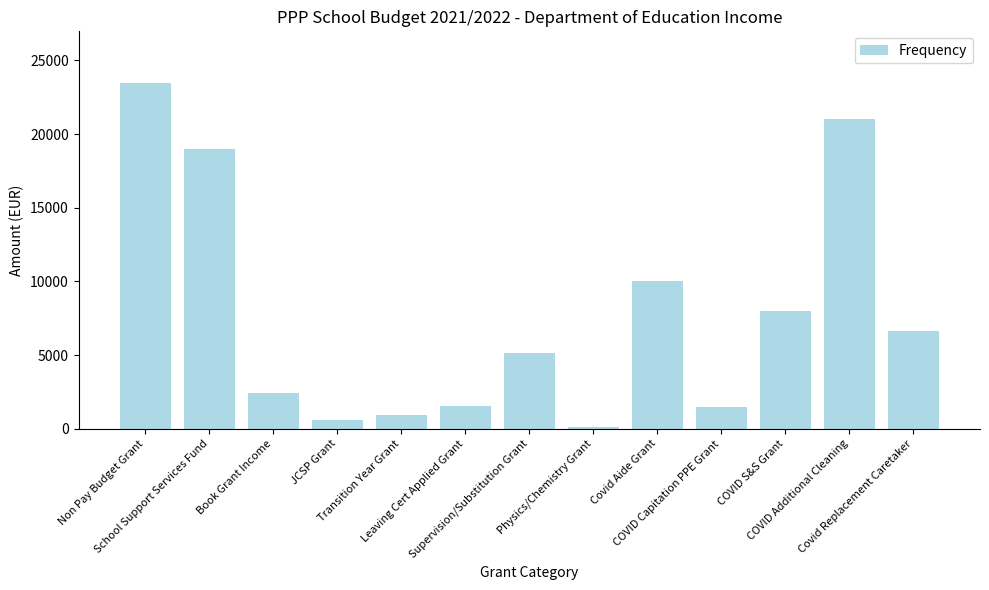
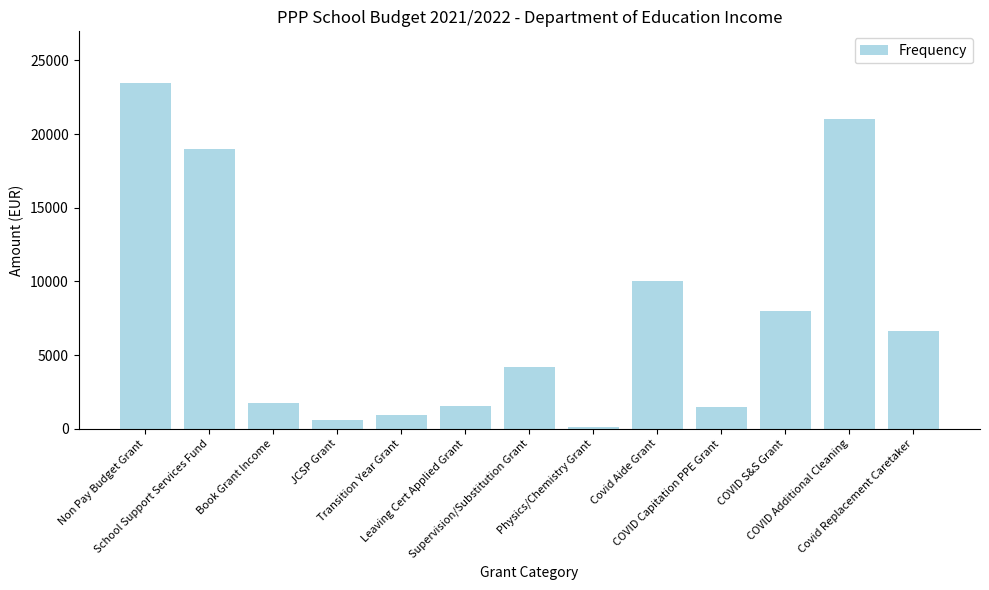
  {
    "Non Pay Budget Grant": 23500,
    "School Support Services Fund": 19000,
-   "Book Grant Income": 2400,
+   "Book Grant Income": 1700,
    "JCSP Grant": 600,
    "Transition Year Grant": 1000,
    "Leaving Cert Applied Grant": 1500,
-   "Supervision/Substitution Grant": 5100,
+   "Supervision/Substitution Grant": 4200,
    "Covid Aide Grant": 10000,
    "COVID Capitation PPE Grant": 1500,
    "COVID S&S Grant": 8000,
    "COVID Additional Cleaning": 21000,
    "Covid Replacement Caretaker": 6600
  }
